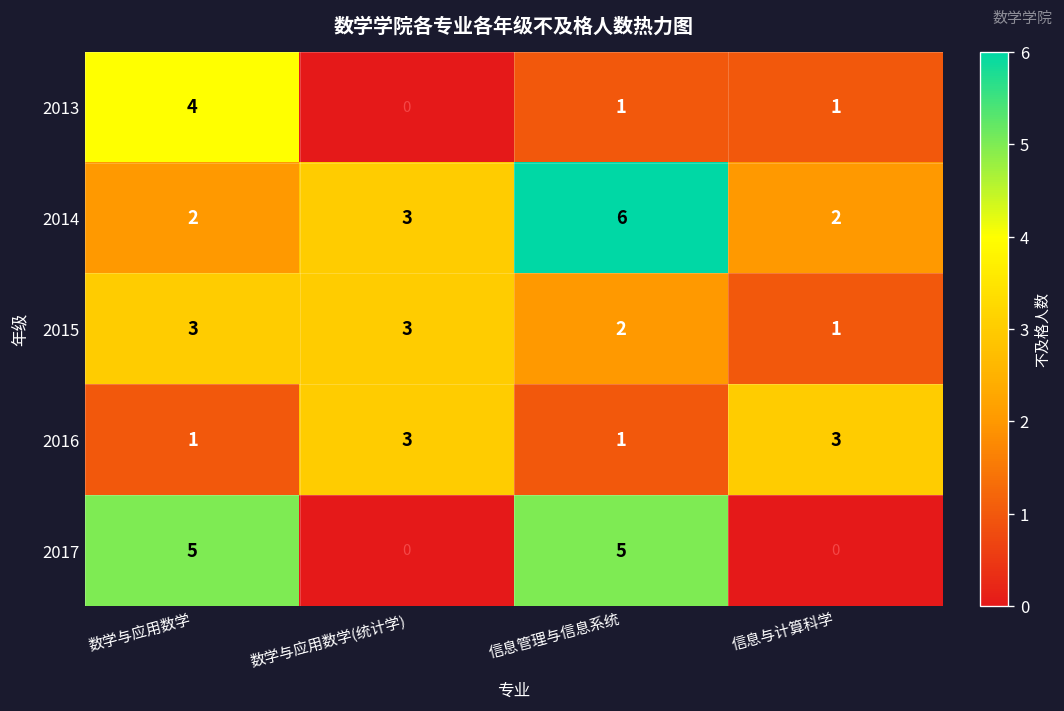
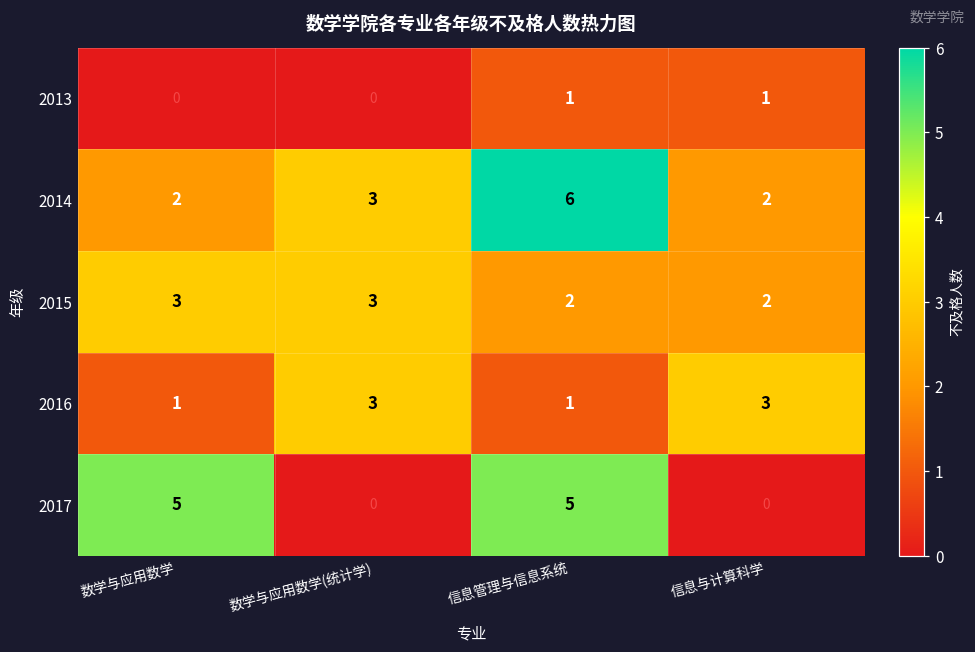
  {
    "2013": {
-     "数学与应用数学": 4,
+     "数学与应用数学": 0,
      "数学与应用数学(统计学)": 0,
      "信息管理与信息系统": 1,
      "信息与计算科学": 1
    },
    "2014": {
      "数学与应用数学": 2,
      "数学与应用数学(统计学)": 3,
      "信息管理与信息系统": 6,
      "信息与计算科学": 2
    },
    "2015": {
      "数学与应用数学": 3,
      "数学与应用数学(统计学)": 3,
      "信息管理与信息系统": 2,
-     "信息与计算科学": 1
+     "信息与计算科学": 2
    },
    "2016": {
      "数学与应用数学": 1,
      "数学与应用数学(统计学)": 3,
      "信息管理与信息系统": 1,
      "信息与计算科学": 3
    },
    "2017": {
      "数学与应用数学": 5,
      "数学与应用数学(统计学)": 0,
      "信息管理与信息系统": 5,
      "信息与计算科学": 0
    }
  }
